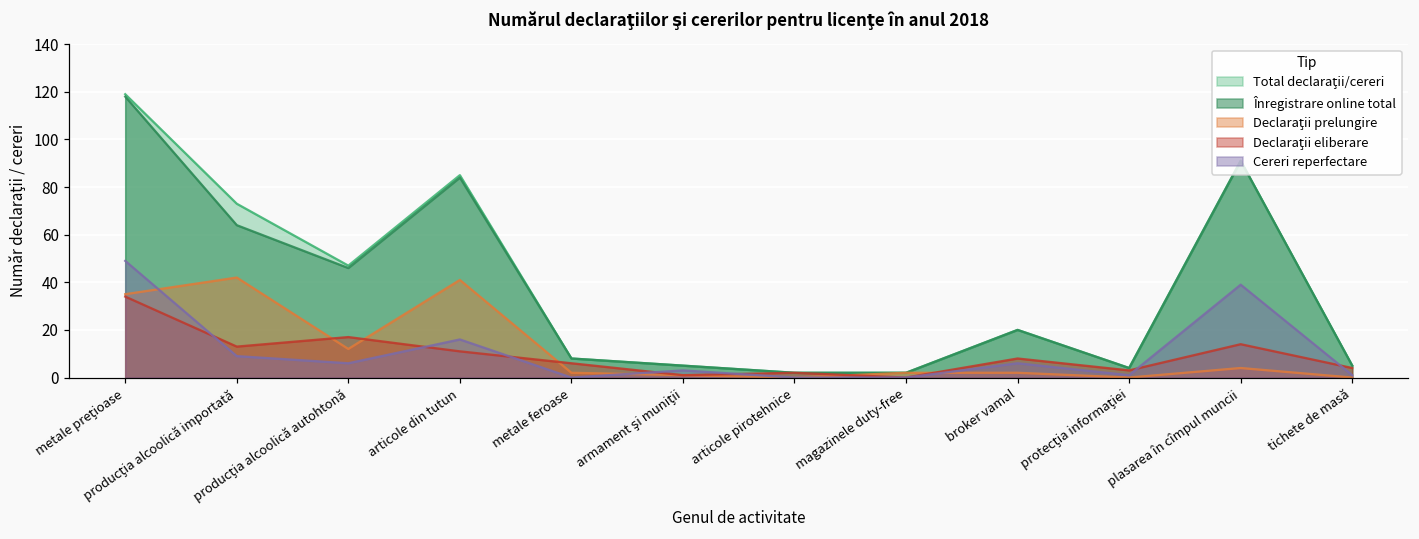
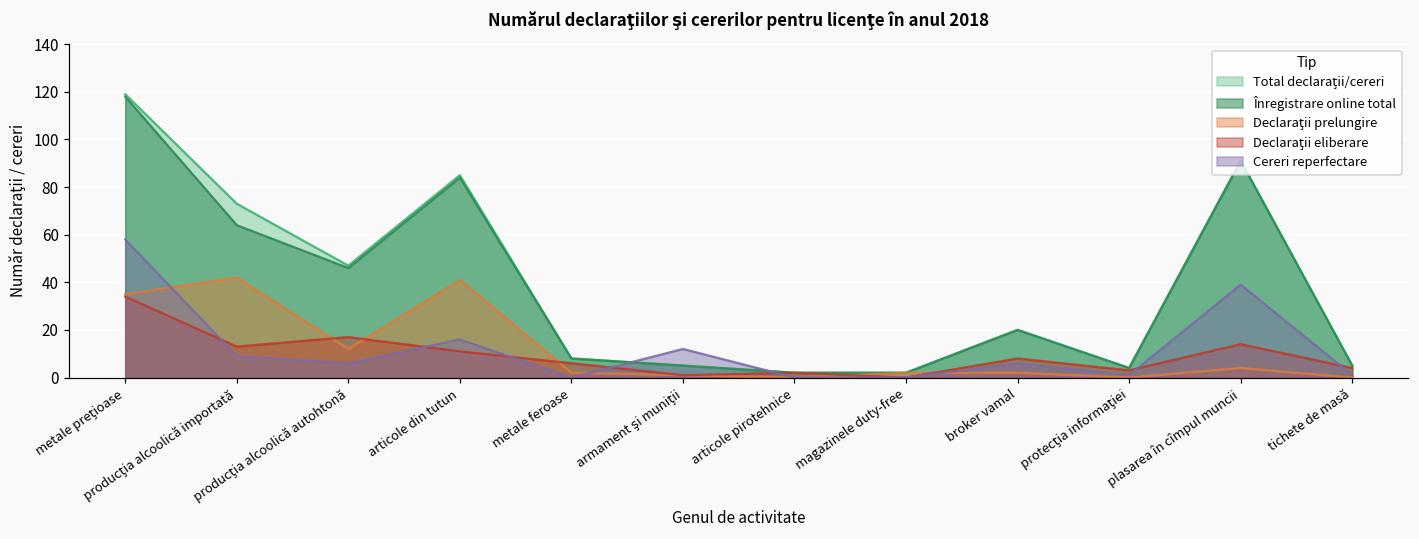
  {
    "Cereri reperfectare": {
-     "metale preţioase": 49,
+     "metale preţioase": 58,
      "producţia alcoolică importată": 9,
      "producţia alcoolică autohtonă": 6,
      "articole din tutun": 16,
      "metale feroase": 0,
-     "armament şi muniţii": 3,
+     "armament şi muniţii": 12,
      "broker vamal": 6,
      "plasarea în cîmpul muncii": 39
    }
  }
